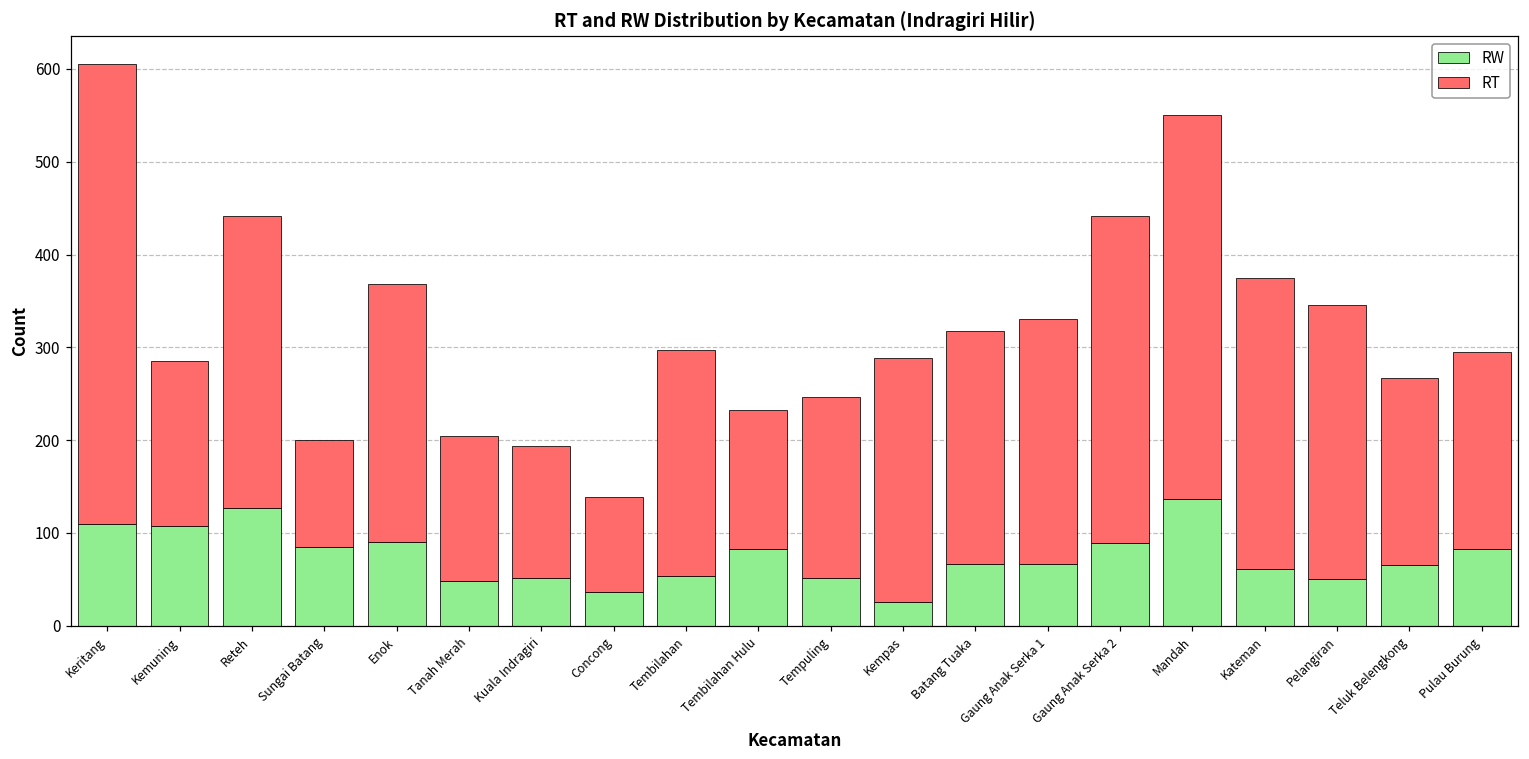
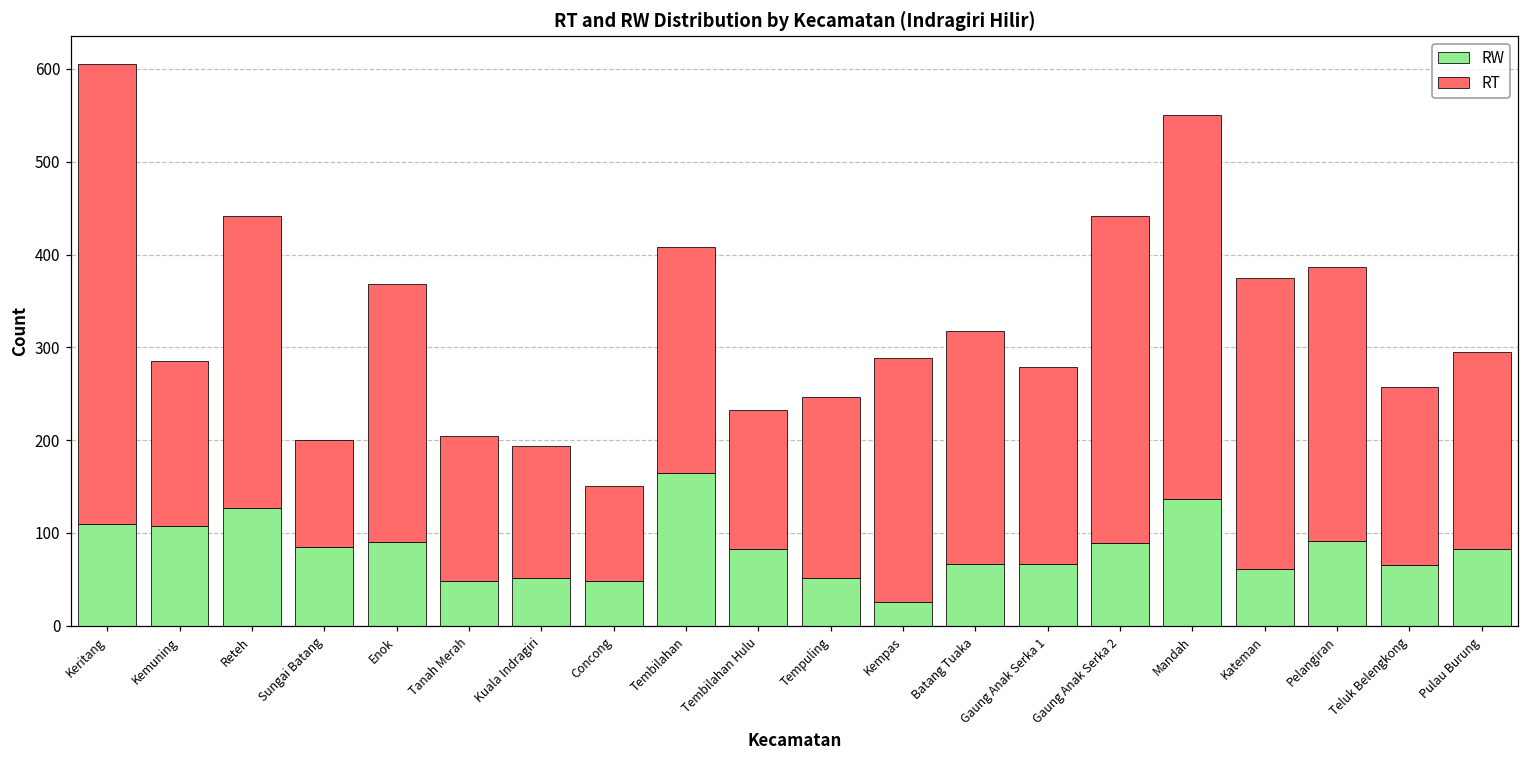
  {
    "RW": {
      "Keritang": 110,
      "Kemuning": 110,
      "Reteh": 130,
      "Sungai Batang": 90,
      "Enok": 90,
      "Tanah Merah": 50,
      "Kuala Indragiri": 50,
-     "Concong": 40,
-     "Tembilahan": 50,
+     "Concong": 50,
+     "Tembilahan": 170,
      "Tembilahan Hulu": 80,
      "Tempuling": 50,
      "Kempas": 30,
      "Batang Tuaka": 70,
      "Gaung Anak Serka 1": 70,
      "Gaung Anak Serka 2": 90,
      "Mandah": 140,
      "Kateman": 60,
-     "Pelangiran": 50,
+     "Pelangiran": 90,
      "Teluk Belengkong": 70,
      "Pulau Burung": 80
    },
    "RT": {
      "Keritang": 500,
      "Kemuning": 180,
      "Reteh": 320,
      "Sungai Batang": 120,
      "Enok": 280,
      "Tanah Merah": 160,
      "Kuala Indragiri": 140,
      "Concong": 100,
      "Tembilahan": 240,
      "Tembilahan Hulu": 150,
      "Tempuling": 190,
      "Kempas": 260,
      "Batang Tuaka": 250,
-     "Gaung Anak Serka 1": 260,
+     "Gaung Anak Serka 1": 210,
      "Gaung Anak Serka 2": 350,
      "Mandah": 410,
      "Kateman": 310,
      "Pelangiran": 300,
-     "Teluk Belengkong": 200,
+     "Teluk Belengkong": 190,
      "Pulau Burung": 210
    }
  }
